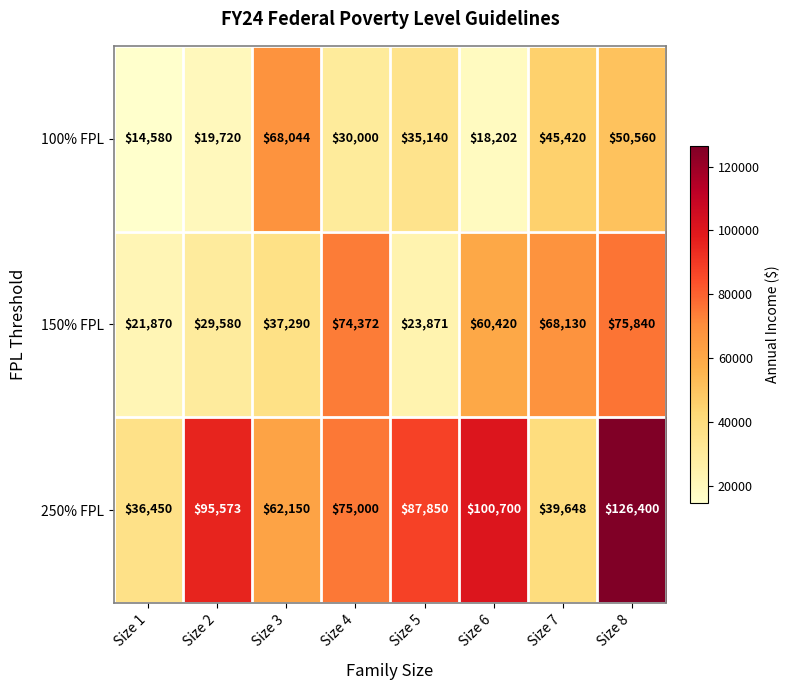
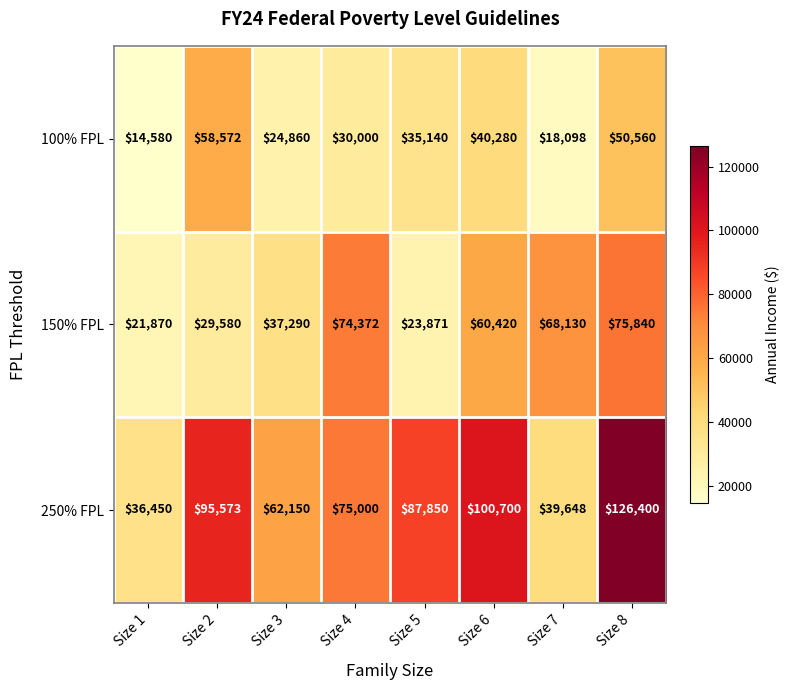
  {
    "100% FPL": {
      "Size 1": "$14,580",
-     "Size 2": "$19,720",
-     "Size 3": "$68,044",
+     "Size 2": "$58,572",
+     "Size 3": "$24,860",
      "Size 4": "$30,000",
      "Size 5": "$35,140",
-     "Size 6": "$18,202",
-     "Size 7": "$45,420",
+     "Size 6": "$40,280",
+     "Size 7": "$18,098",
      "Size 8": "$50,560"
    },
    "150% FPL": {
      "Size 1": "$21,870",
      "Size 2": "$29,580",
      "Size 3": "$37,290",
      "Size 4": "$74,372",
      "Size 5": "$23,871",
      "Size 6": "$60,420",
      "Size 7": "$68,130",
      "Size 8": "$75,840"
    },
    "250% FPL": {
      "Size 1": "$36,450",
      "Size 2": "$95,573",
      "Size 3": "$62,150",
      "Size 4": "$75,000",
      "Size 5": "$87,850",
      "Size 6": "$100,700",
      "Size 7": "$39,648",
      "Size 8": "$126,400"
    }
  }
